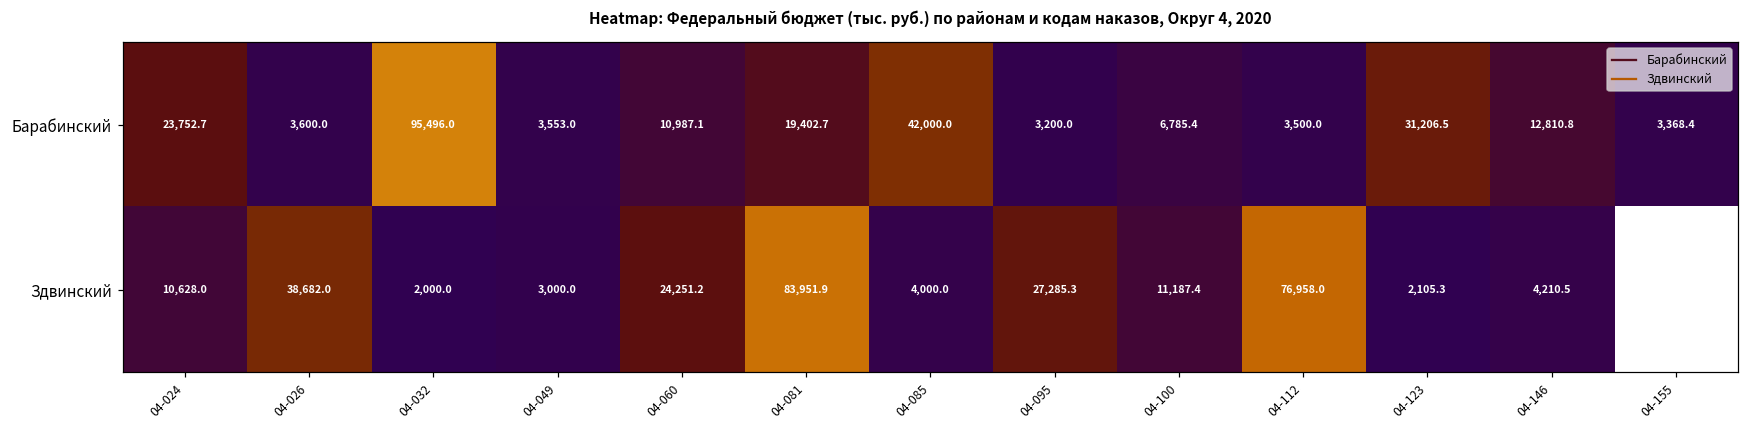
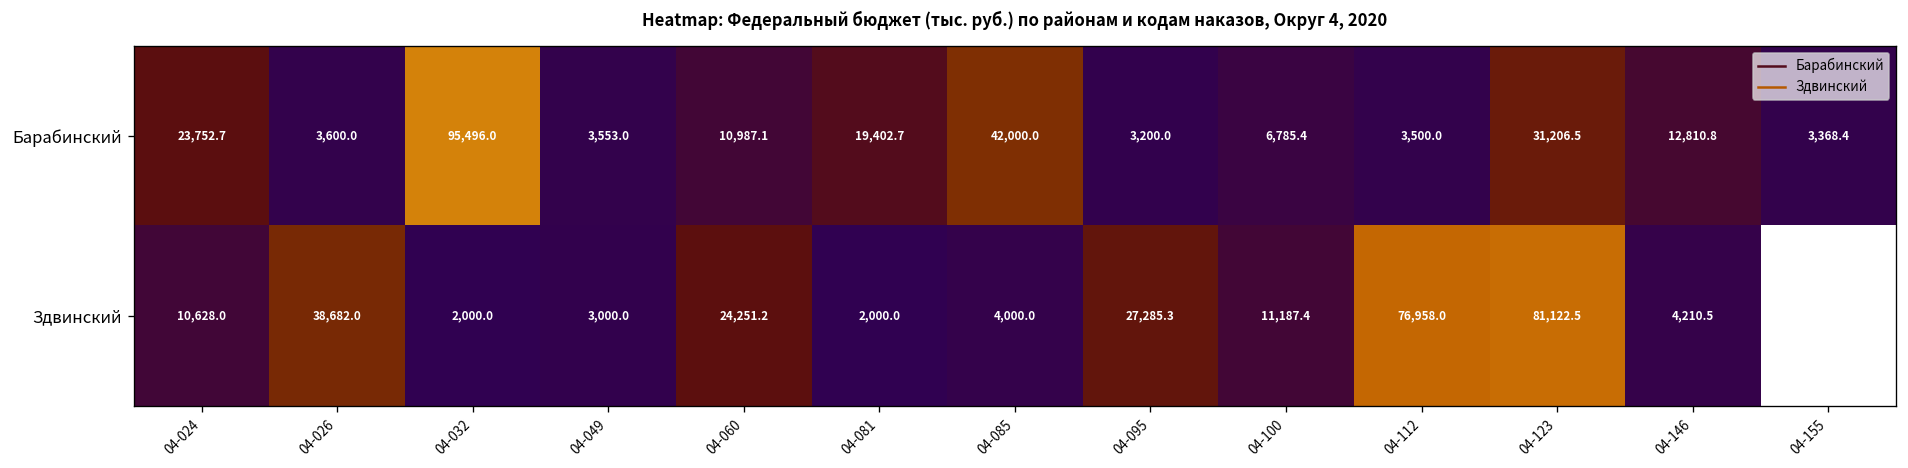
  {
    "Барабинский": {
      "04-024": "23,752.7",
      "04-026": "3,600.0",
      "04-032": "95,496.0",
      "04-049": "3,553.0",
      "04-060": "10,987.1",
      "04-081": "19,402.7",
      "04-085": "42,000.0",
      "04-095": "3,200.0",
      "04-100": "6,785.4",
      "04-112": "3,500.0",
      "04-123": "31,206.5",
      "04-146": "12,810.8",
      "04-155": "3,368.4"
    },
    "Здвинский": {
      "04-024": "10,628.0",
      "04-026": "38,682.0",
      "04-032": "2,000.0",
      "04-049": "3,000.0",
      "04-060": "24,251.2",
-     "04-081": "83,951.9",
+     "04-081": "2,000.0",
      "04-085": "4,000.0",
      "04-095": "27,285.3",
      "04-100": "11,187.4",
      "04-112": "76,958.0",
-     "04-123": "2,105.3",
+     "04-123": "81,122.5",
      "04-146": "4,210.5"
    }
  }
